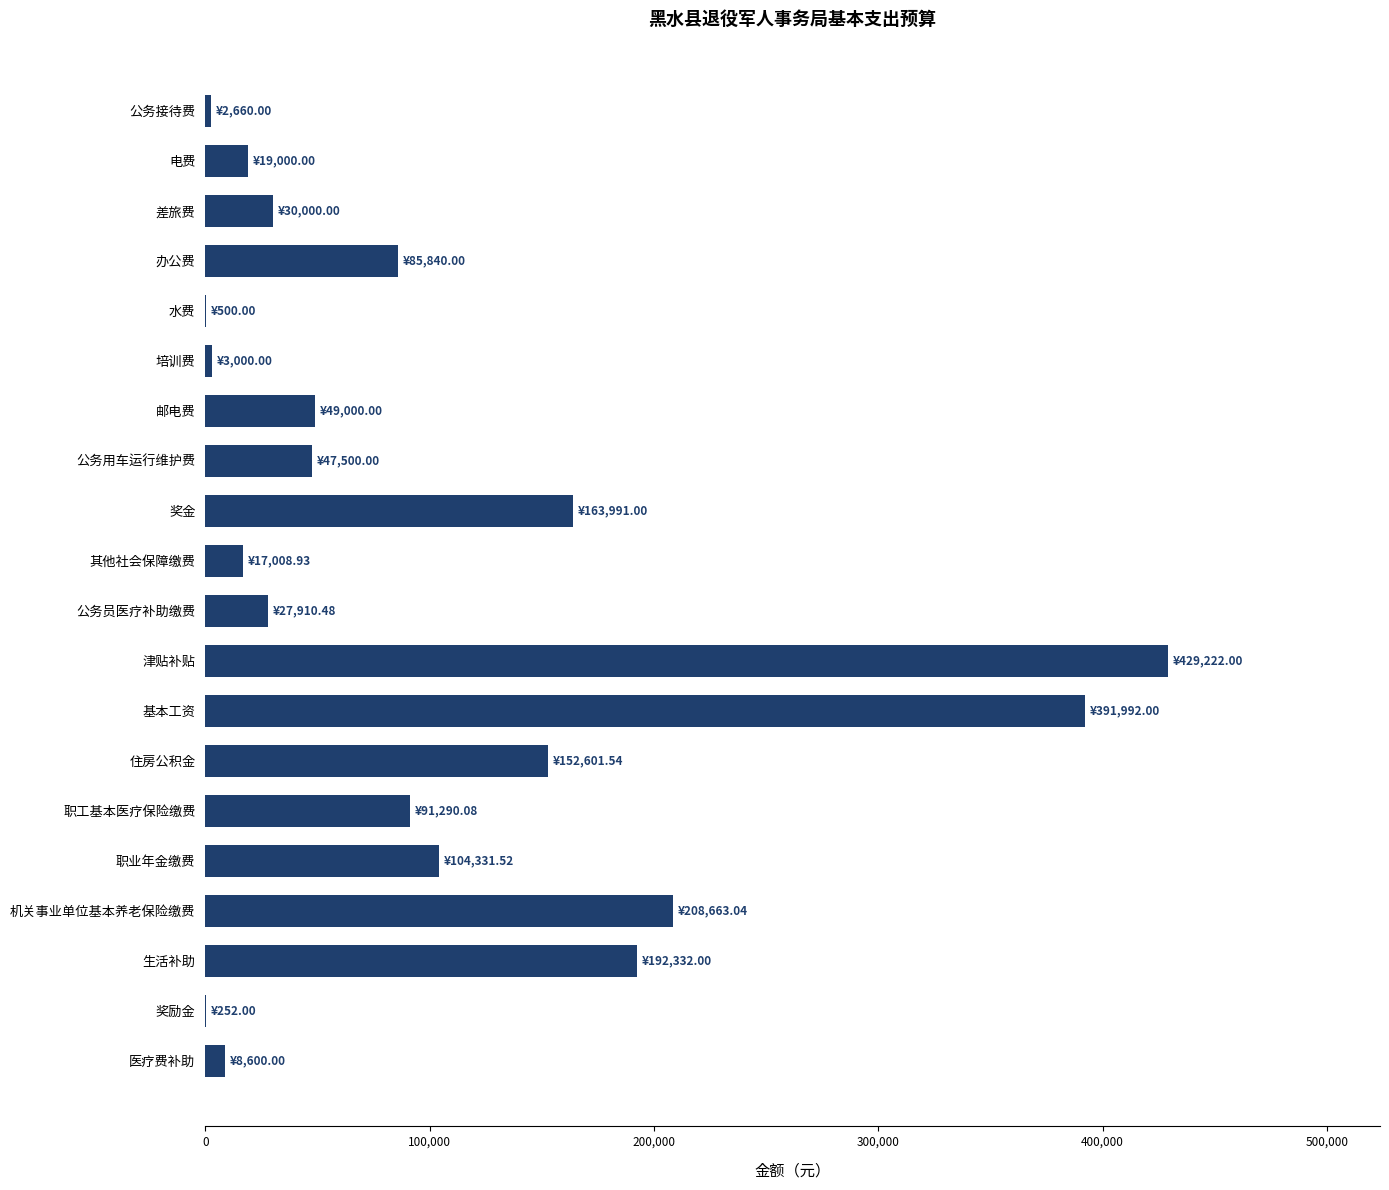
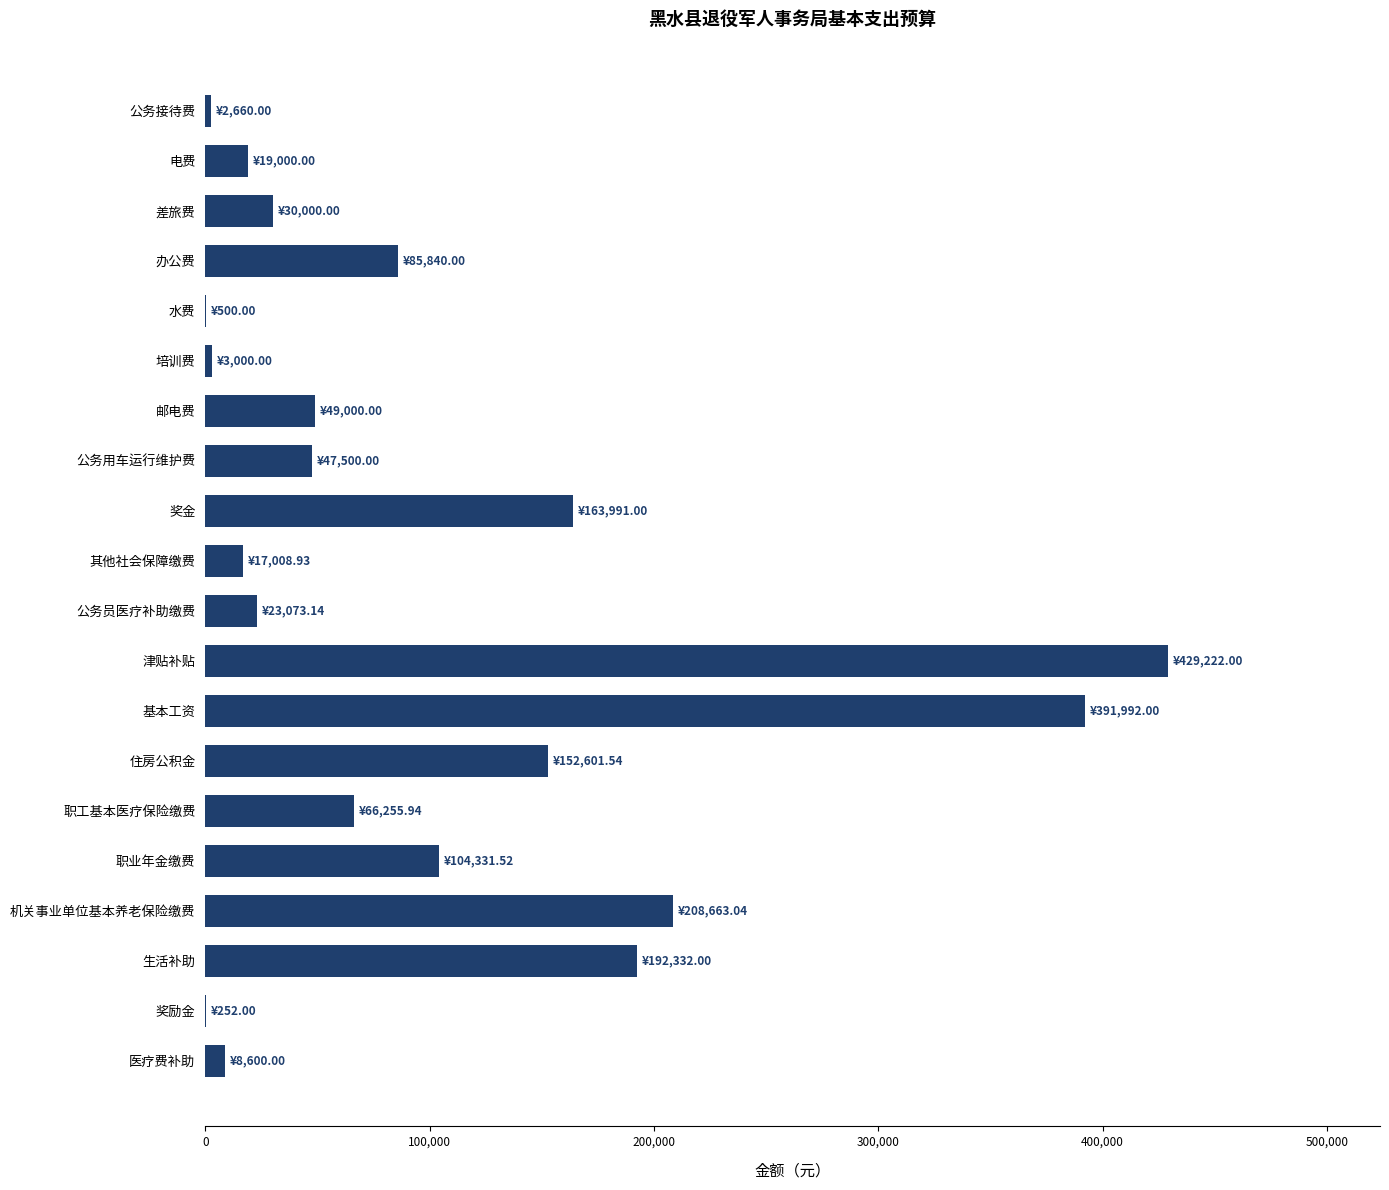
  {
    "公务接待费": "¥2,660.00",
    "电费": "¥19,000.00",
    "差旅费": "¥30,000.00",
    "办公费": "¥85,840.00",
    "水费": "¥500.00",
    "培训费": "¥3,000.00",
    "邮电费": "¥49,000.00",
    "公务用车运行维护费": "¥47,500.00",
    "奖金": "¥163,991.00",
    "其他社会保障缴费": "¥17,008.93",
-   "公务员医疗补助缴费": "¥27,910.48",
+   "公务员医疗补助缴费": "¥23,073.14",
    "津贴补贴": "¥429,222.00",
    "基本工资": "¥391,992.00",
    "住房公积金": "¥152,601.54",
-   "职工基本医疗保险缴费": "¥91,290.08",
+   "职工基本医疗保险缴费": "¥66,255.94",
    "职业年金缴费": "¥104,331.52",
    "机关事业单位基本养老保险缴费": "¥208,663.04",
    "生活补助": "¥192,332.00",
    "奖励金": "¥252.00",
    "医疗费补助": "¥8,600.00"
  }
